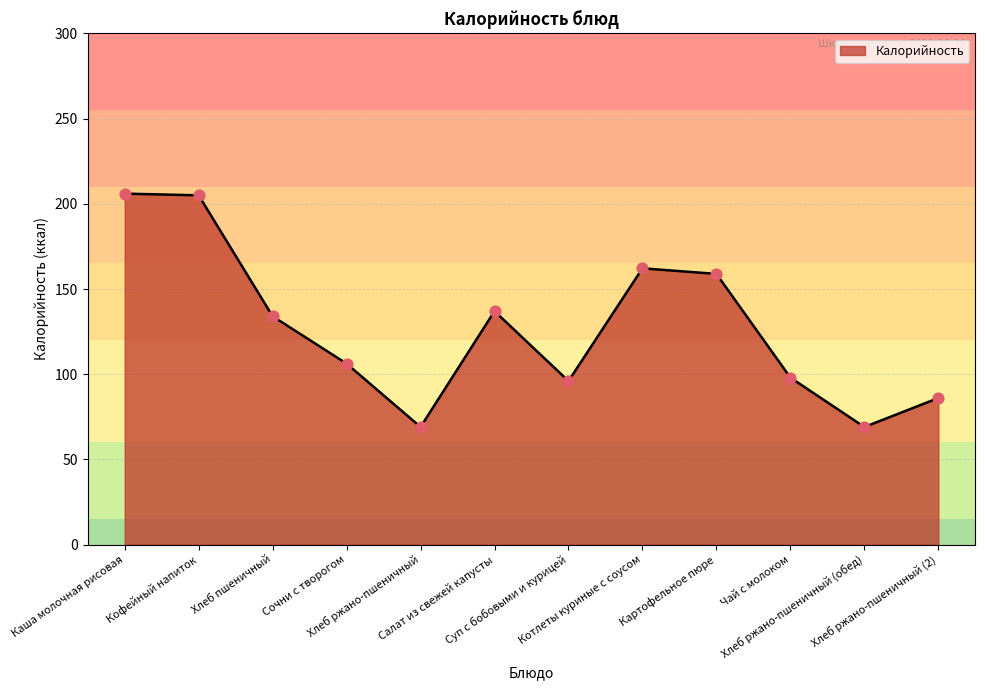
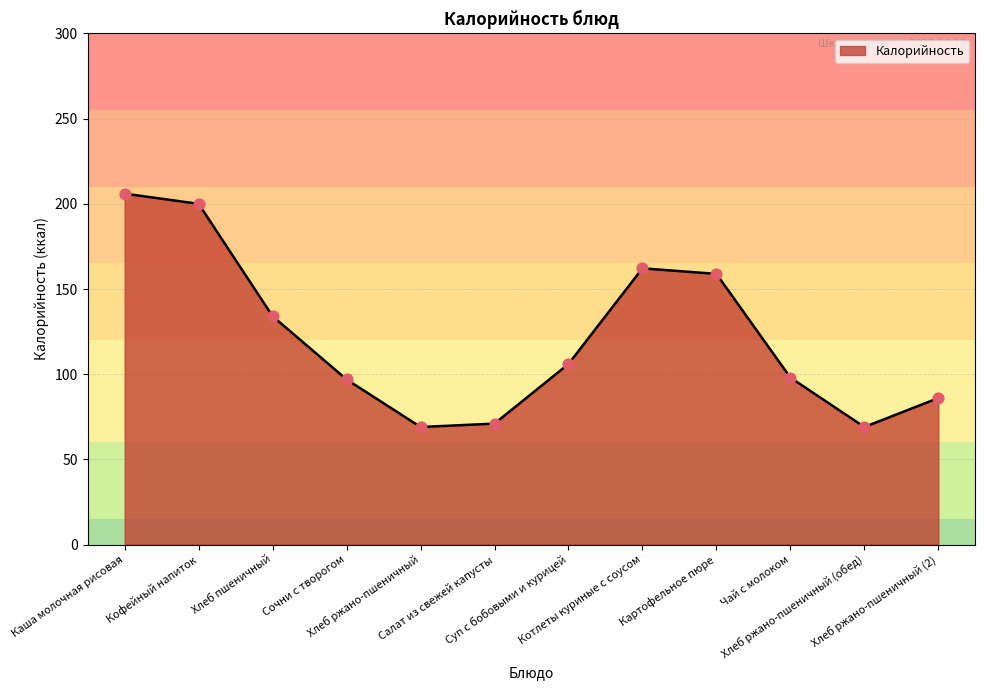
  {
    "Каша молочная рисовая": 206,
-   "Кофейный напиток": 205,
+   "Кофейный напиток": 200,
    "Хлеб пшеничный": 134,
-   "Сочни с творогом": 106,
+   "Сочни с творогом": 97,
    "Хлеб ржано-пшеничный": 69,
-   "Салат из свежей капусты": 137,
-   "Суп с бобовыми и курицей": 96,
+   "Салат из свежей капусты": 71,
+   "Суп с бобовыми и курицей": 106,
    "Котлеты куриные с соусом": 162,
    "Картофельное пюре": 159,
    "Чай с молоком": 98,
    "Хлеб ржано-пшеничный (обед)": 69,
    "Хлеб ржано-пшеничный (2)": 86
  }
